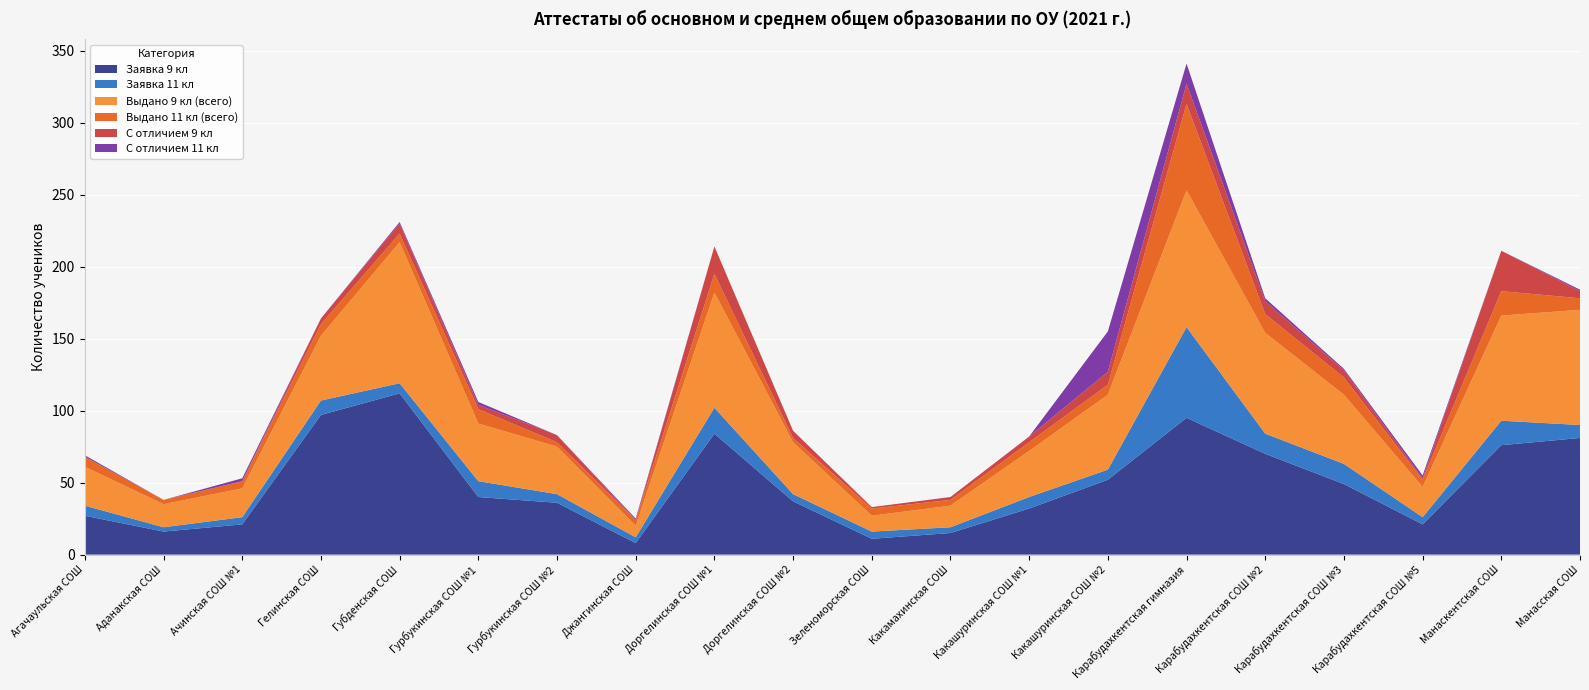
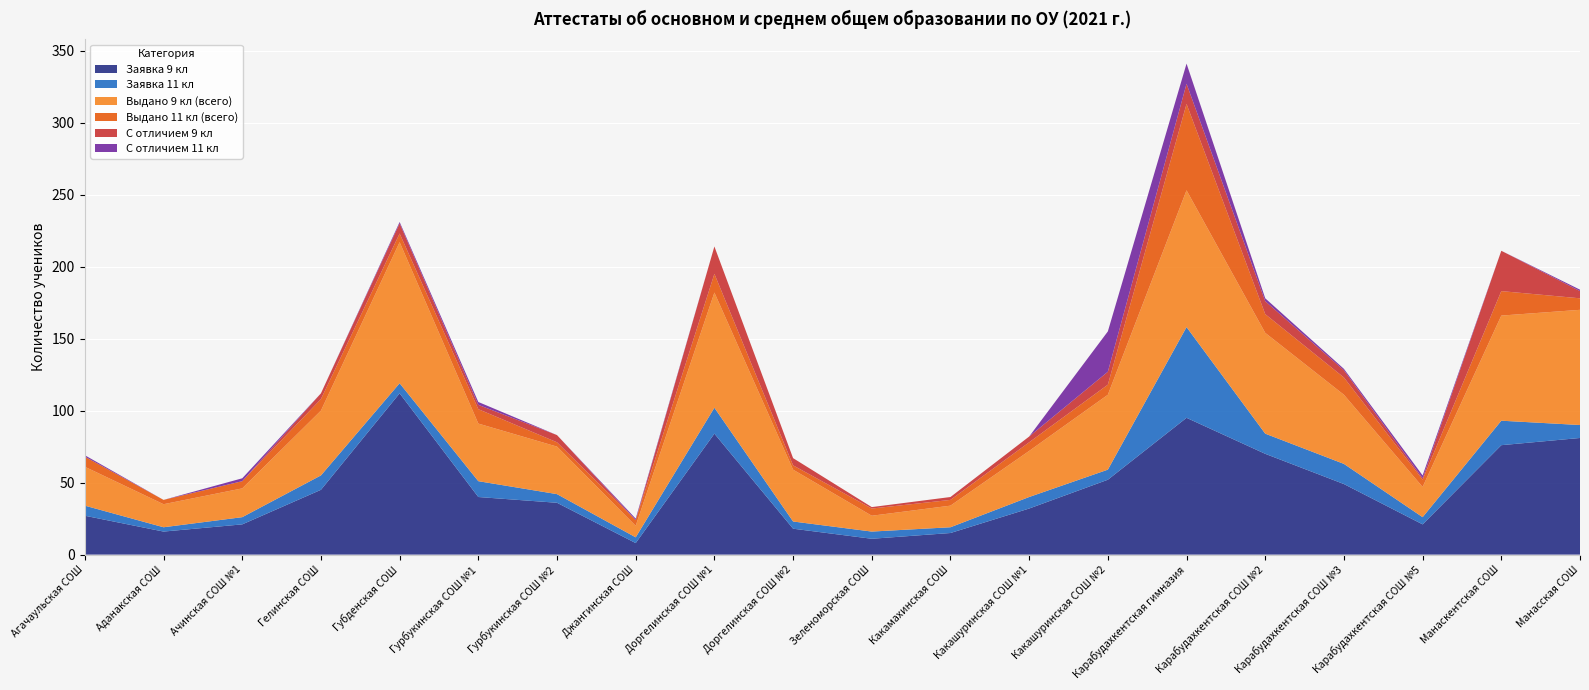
  {
    "Заявка 9 кл": {
      "Агачаульская СОШ": 27,
      "Аданакская СОШ": 16,
      "Ачинская СОШ №1": 21,
-     "Гелинская СОШ": 97,
+     "Гелинская СОШ": 45,
      "Губденская СОШ": 112,
      "Гурбукинская СОШ №1": 40,
      "Гурбукинская СОШ №2": 36,
      "Джангинская СОШ": 8,
      "Доргелинская СОШ №1": 84,
-     "Доргелинская СОШ №2": 37,
+     "Доргелинская СОШ №2": 18,
      "Зеленоморская СОШ": 11,
      "Какамахинская СОШ": 15,
      "Какашуринская СОШ №1": 32,
      "Какашуринская СОШ №2": 52,
      "Карабудахкентская гимназия": 95,
      "Карабудахкентская СОШ №2": 70,
      "Карабудахкентская СОШ №3": 49,
      "Карабудахкентская СОШ №5": 21,
      "Манаскентская СОШ": 76,
      "Манасская СОШ": 81
    },
    "Заявка 11 кл": {
      "Агачаульская СОШ": 7,
      "Аданакская СОШ": 3,
      "Ачинская СОШ №1": 5,
      "Гелинская СОШ": 10,
      "Губденская СОШ": 7,
      "Гурбукинская СОШ №1": 11,
      "Гурбукинская СОШ №2": 6,
      "Джангинская СОШ": 4,
      "Доргелинская СОШ №1": 18,
      "Доргелинская СОШ №2": 5,
      "Зеленоморская СОШ": 5,
      "Какамахинская СОШ": 4,
      "Какашуринская СОШ №1": 8,
      "Какашуринская СОШ №2": 7,
      "Карабудахкентская гимназия": 63,
      "Карабудахкентская СОШ №2": 14,
      "Карабудахкентская СОШ №3": 14,
      "Карабудахкентская СОШ №5": 5,
      "Манаскентская СОШ": 17,
      "Манасская СОШ": 9
    },
    "С отличием 9 кл": {
      "Гурбукинская СОШ №1": 3,
      "Какашуринская СОШ №2": 9,
      "Карабудахкентская гимназия": 14,
      "Карабудахкентская СОШ №2": 9
    },
    "С отличием 11 кл": {
      "Ачинская СОШ №1": 2,
      "Гурбукинская СОШ №1": 2,
      "Какашуринская СОШ №2": 28,
      "Карабудахкентская гимназия": 14,
      "Карабудахкентская СОШ №2": 2,
      "Карабудахкентская СОШ №5": 2
    }
  }
